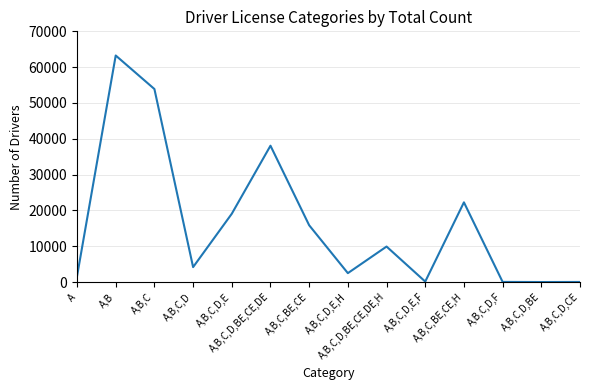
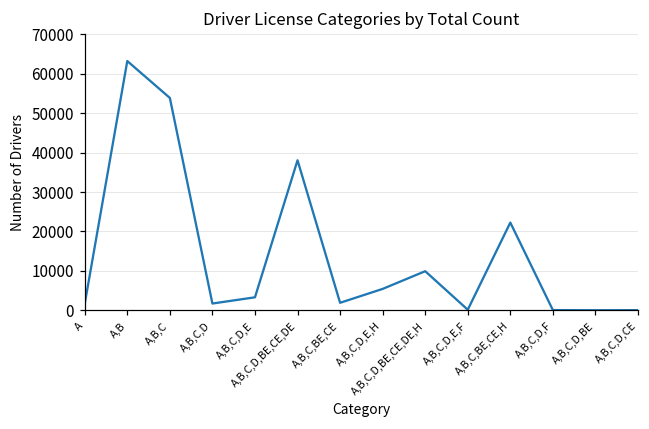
  {
    "A": 2000,
    "A,B": 63000,
    "A,B,C": 54000,
-   "A,B,C,D": 4000,
-   "A,B,C,D,E": 19000,
+   "A,B,C,D": 2000,
+   "A,B,C,D,E": 3000,
    "A,B,C,D,BE,CE,DE": 38000,
-   "A,B,C,BE,CE": 16000,
-   "A,B,C,D,E,H": 2000,
+   "A,B,C,BE,CE": 2000,
+   "A,B,C,D,E,H": 5000,
    "A,B,C,D,BE,CE,DE,H": 10000,
    "A,B,C,D,E,F": 0,
    "A,B,C,BE,CE,H": 22000,
    "A,B,C,D,F": 0,
    "A,B,C,D,BE": 0,
    "A,B,C,D,CE": 0
  }
